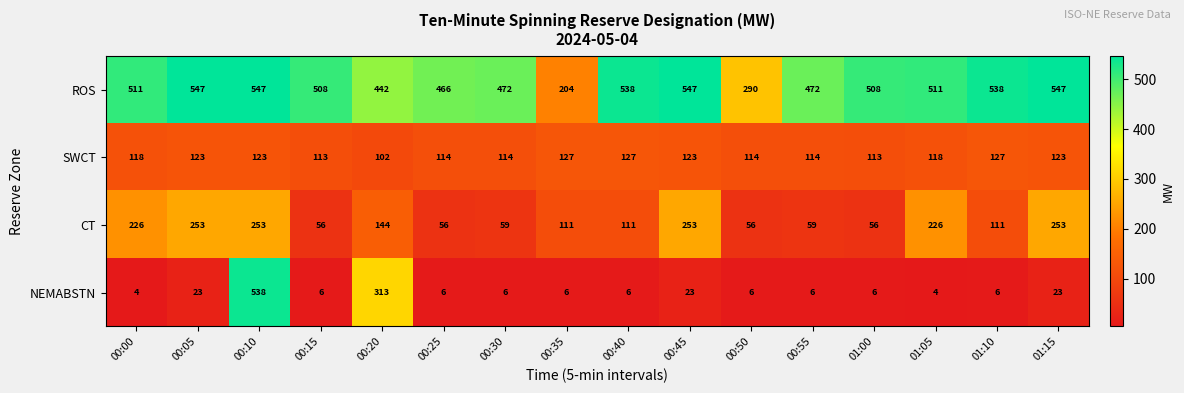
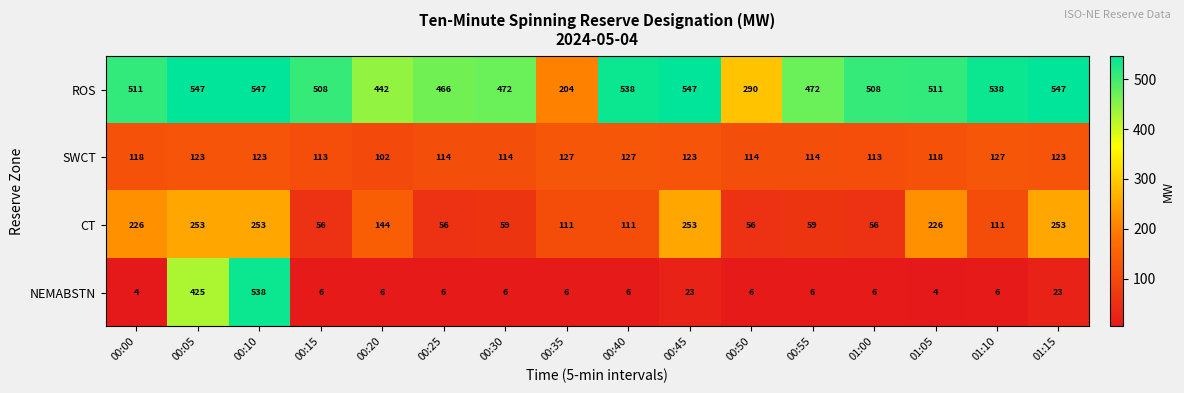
  {
    "ROS": {
      "00:00": 511,
      "00:05": 547,
      "00:10": 547,
      "00:15": 508,
      "00:20": 442,
      "00:25": 466,
      "00:30": 472,
      "00:35": 204,
      "00:40": 538,
      "00:45": 547,
      "00:50": 290,
      "00:55": 472,
      "01:00": 508,
      "01:05": 511,
      "01:10": 538,
      "01:15": 547
    },
    "SWCT": {
      "00:00": 118,
      "00:05": 123,
      "00:10": 123,
      "00:15": 113,
      "00:20": 102,
      "00:25": 114,
      "00:30": 114,
      "00:35": 127,
      "00:40": 127,
      "00:45": 123,
      "00:50": 114,
      "00:55": 114,
      "01:00": 113,
      "01:05": 118,
      "01:10": 127,
      "01:15": 123
    },
    "CT": {
      "00:00": 226,
      "00:05": 253,
      "00:10": 253,
      "00:15": 56,
      "00:20": 144,
      "00:25": 56,
      "00:30": 59,
      "00:35": 111,
      "00:40": 111,
      "00:45": 253,
      "00:50": 56,
      "00:55": 59,
      "01:00": 56,
      "01:05": 226,
      "01:10": 111,
      "01:15": 253
    },
    "NEMABSTN": {
      "00:00": 4,
-     "00:05": 23,
+     "00:05": 425,
      "00:10": 538,
      "00:15": 6,
-     "00:20": 313,
+     "00:20": 6,
      "00:25": 6,
      "00:30": 6,
      "00:35": 6,
      "00:40": 6,
      "00:45": 23,
      "00:50": 6,
      "00:55": 6,
      "01:00": 6,
      "01:05": 4,
      "01:10": 6,
      "01:15": 23
    }
  }
